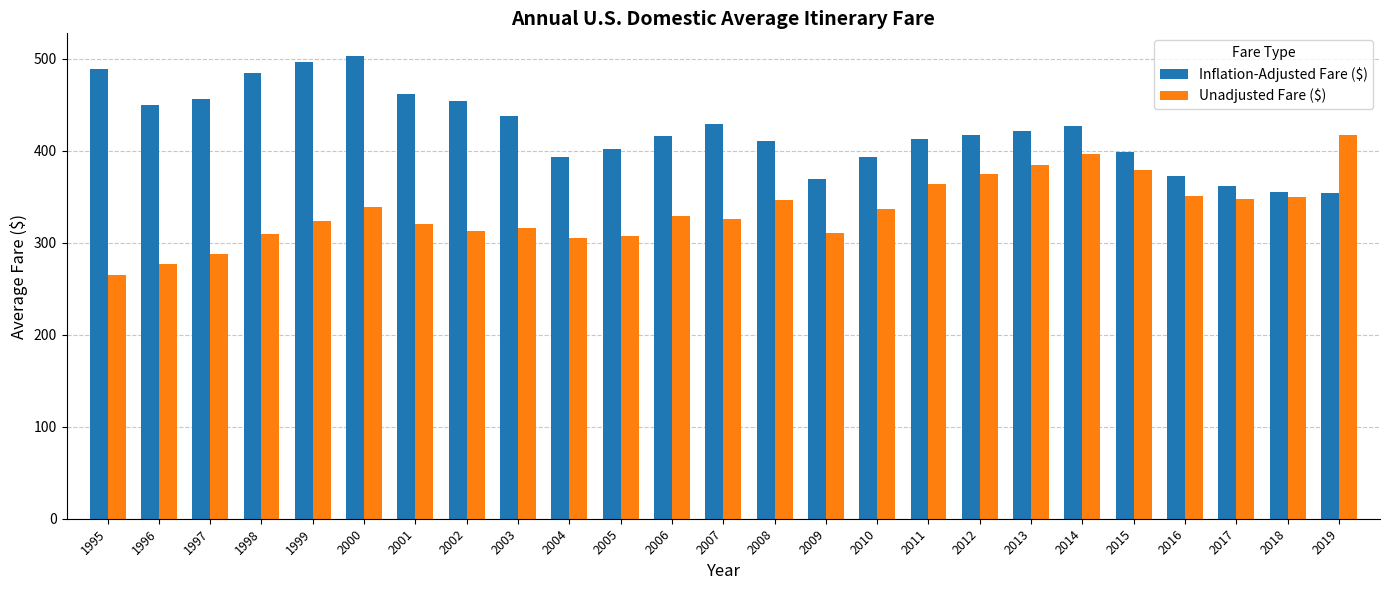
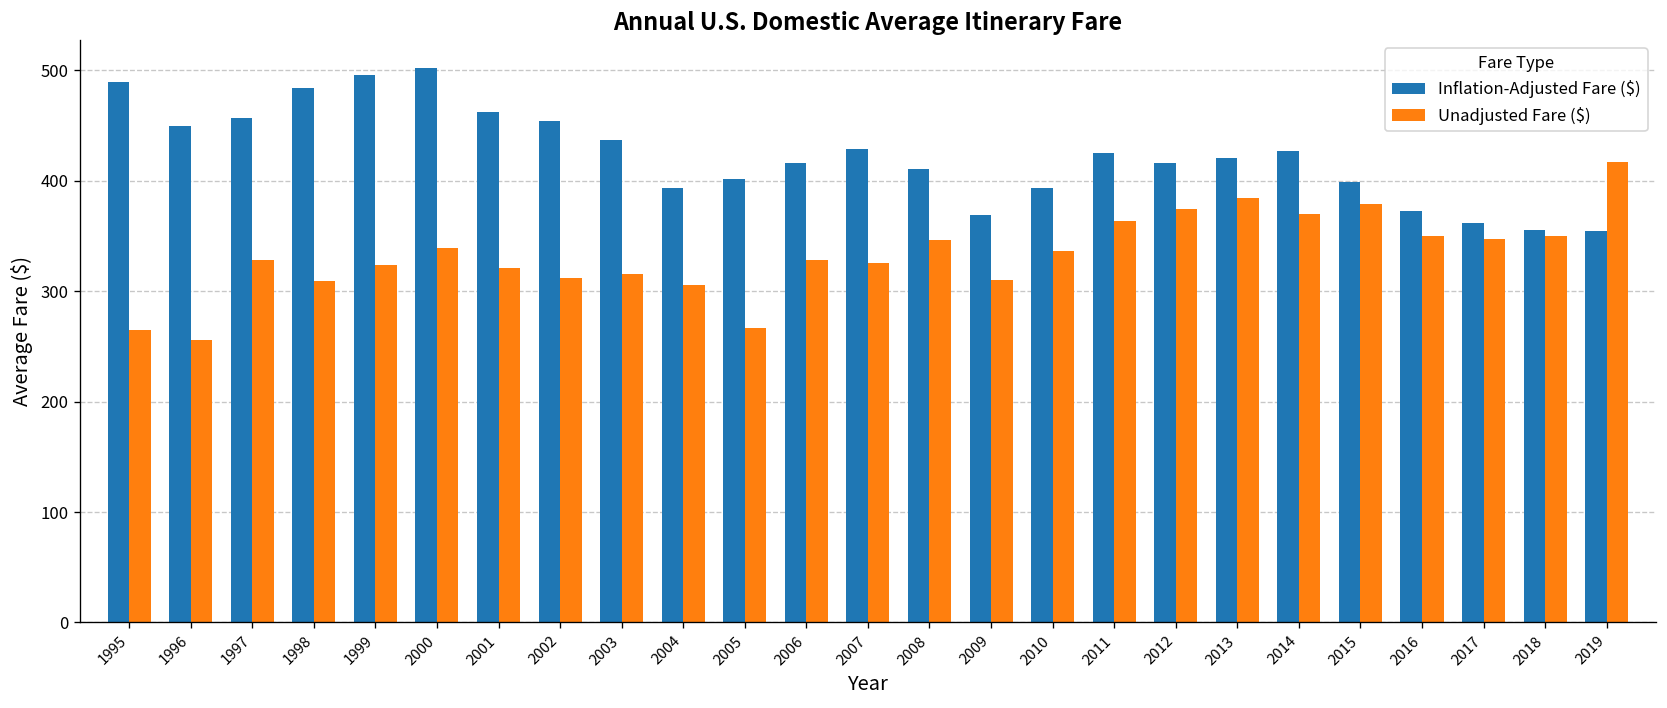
  {
    "Inflation-Adjusted Fare ($)": {
      "1995": 490,
      "1996": 450,
      "1997": 460,
      "1998": 480,
      "1999": 500,
      "2000": 500,
      "2001": 460,
      "2002": 450,
      "2003": 440,
      "2004": 390,
      "2005": 400,
      "2006": 420,
      "2007": 430,
      "2008": 410,
      "2009": 370,
      "2010": 390,
-     "2011": 410,
+     "2011": 430,
      "2012": 420,
      "2013": 420,
      "2014": 430,
      "2015": 400,
      "2016": 370,
      "2017": 360,
      "2018": 360,
      "2019": 350
    },
    "Unadjusted Fare ($)": {
      "1995": 270,
-     "1996": 280,
-     "1997": 290,
+     "1996": 260,
+     "1997": 330,
      "1998": 310,
      "1999": 320,
      "2000": 340,
      "2001": 320,
      "2002": 310,
      "2003": 320,
      "2004": 310,
-     "2005": 310,
+     "2005": 270,
      "2006": 330,
      "2007": 330,
      "2008": 350,
      "2009": 310,
      "2010": 340,
      "2011": 360,
      "2012": 370,
      "2013": 380,
-     "2014": 400,
+     "2014": 370,
      "2015": 380,
      "2016": 350,
      "2017": 350,
      "2018": 350,
      "2019": 420
    }
  }
